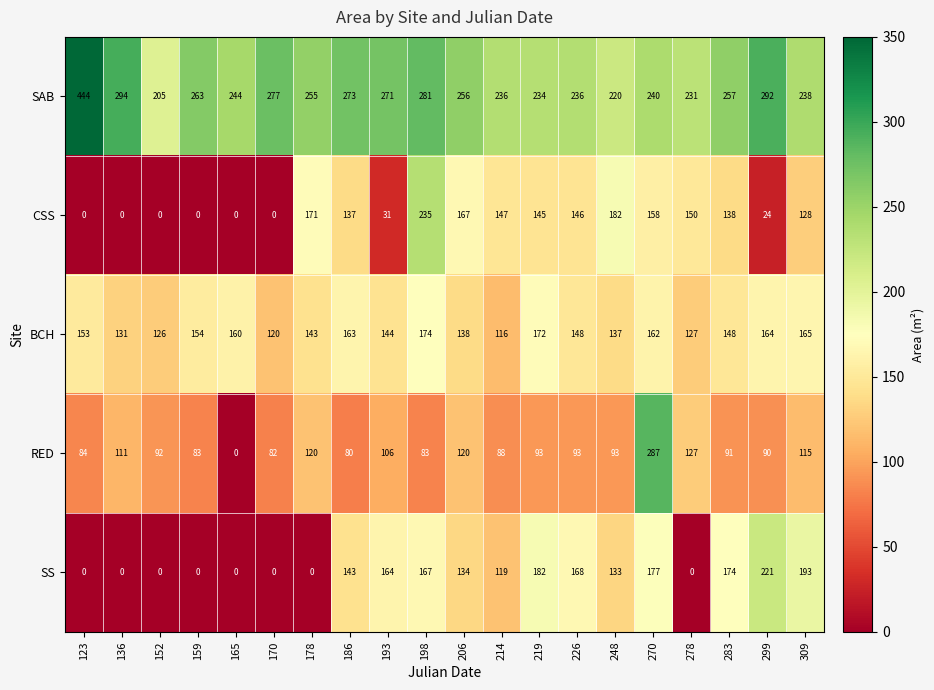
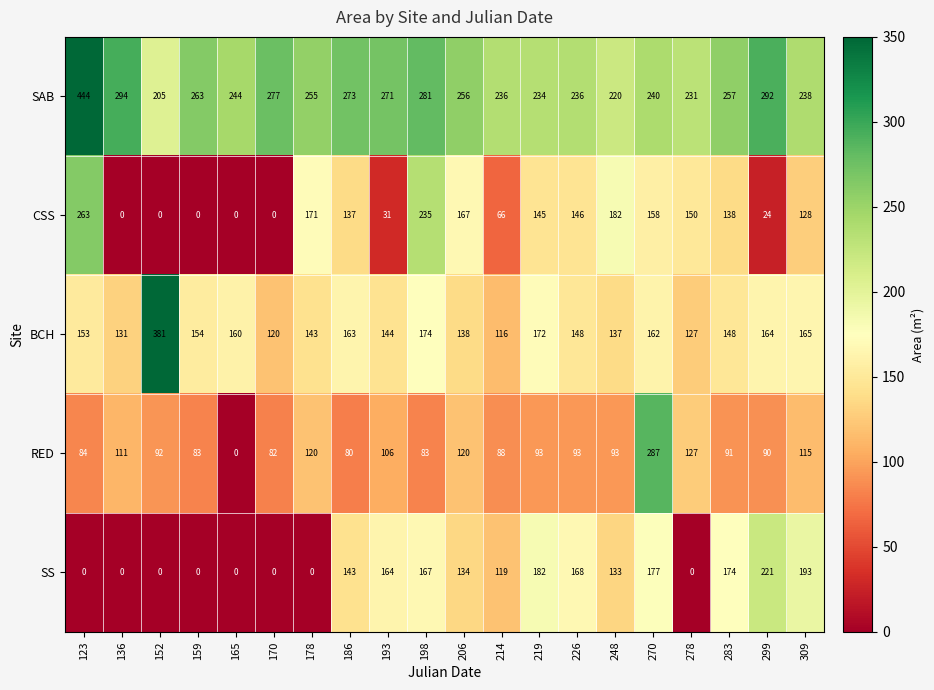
  {
    "SAB": {
      "123": 444,
      "136": 294,
      "152": 205,
      "159": 263,
      "165": 244,
      "170": 277,
      "178": 255,
      "186": 273,
      "193": 271,
      "198": 281,
      "206": 256,
      "214": 236,
      "219": 234,
      "226": 236,
      "248": 220,
      "270": 240,
      "278": 231,
      "283": 257,
      "299": 292,
      "309": 238
    },
    "CSS": {
-     "123": 0,
+     "123": 263,
      "136": 0,
      "152": 0,
      "159": 0,
      "165": 0,
      "170": 0,
      "178": 171,
      "186": 137,
      "193": 31,
      "198": 235,
      "206": 167,
-     "214": 147,
+     "214": 66,
      "219": 145,
      "226": 146,
      "248": 182,
      "270": 158,
      "278": 150,
      "283": 138,
      "299": 24,
      "309": 128
    },
    "BCH": {
      "123": 153,
      "136": 131,
-     "152": 126,
+     "152": 381,
      "159": 154,
      "165": 160,
      "170": 120,
      "178": 143,
      "186": 163,
      "193": 144,
      "198": 174,
      "206": 138,
      "214": 116,
      "219": 172,
      "226": 148,
      "248": 137,
      "270": 162,
      "278": 127,
      "283": 148,
      "299": 164,
      "309": 165
    },
    "RED": {
      "123": 84,
      "136": 111,
      "152": 92,
      "159": 83,
      "165": 0,
      "170": 82,
      "178": 120,
      "186": 80,
      "193": 106,
      "198": 83,
      "206": 120,
      "214": 88,
      "219": 93,
      "226": 93,
      "248": 93,
      "270": 287,
      "278": 127,
      "283": 91,
      "299": 90,
      "309": 115
    },
    "SS": {
      "123": 0,
      "136": 0,
      "152": 0,
      "159": 0,
      "165": 0,
      "170": 0,
      "178": 0,
      "186": 143,
      "193": 164,
      "198": 167,
      "206": 134,
      "214": 119,
      "219": 182,
      "226": 168,
      "248": 133,
      "270": 177,
      "278": 0,
      "283": 174,
      "299": 221,
      "309": 193
    }
  }
